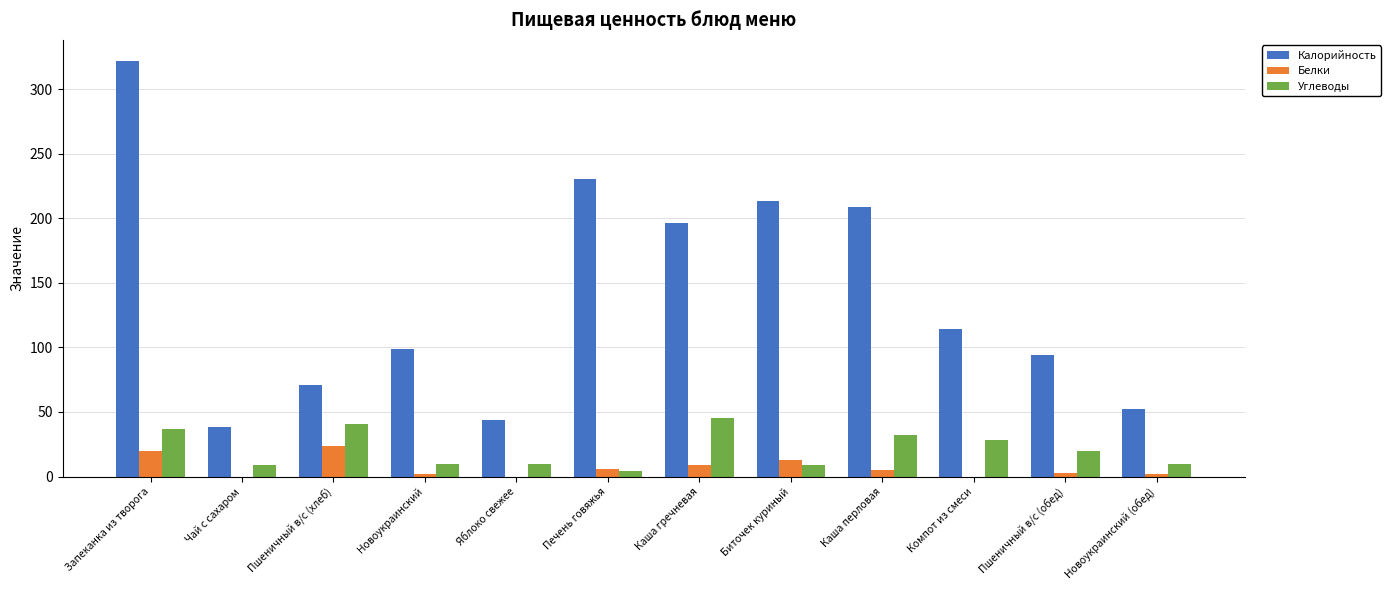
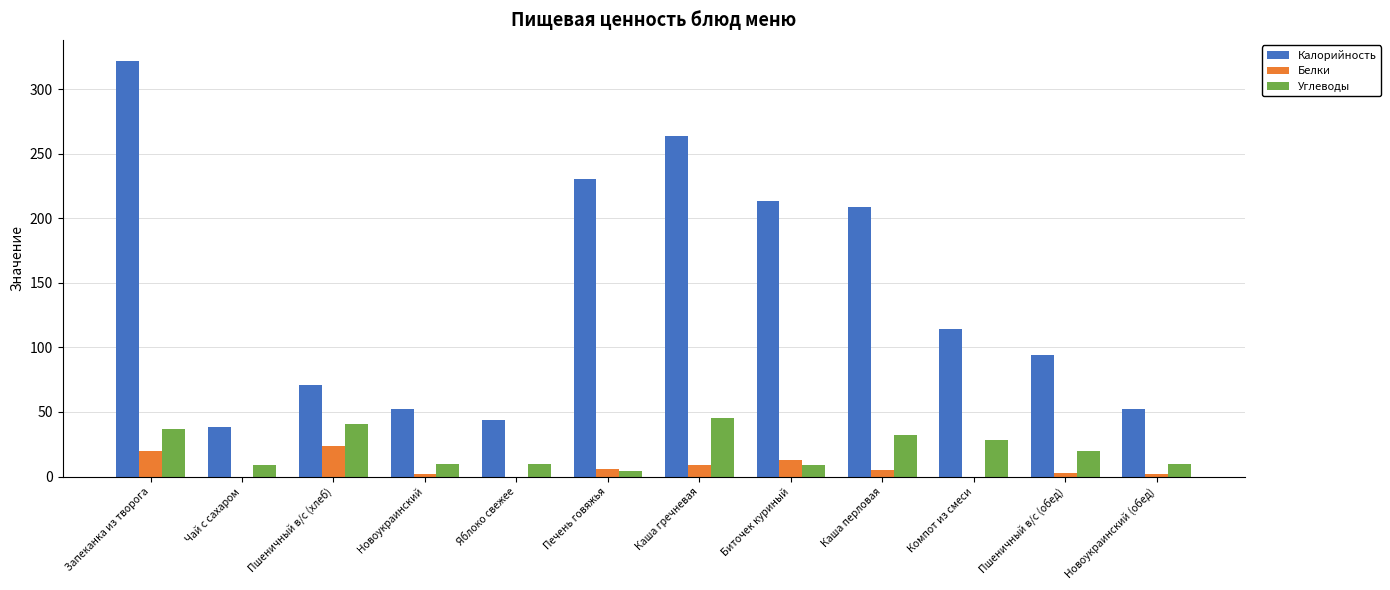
  {
    "Калорийность": {
      "Запеканка из творога": 322,
      "Чай с сахаром": 38,
      "Пшеничный в/с (хлеб)": 71,
-     "Новоукраинский": 99,
+     "Новоукраинский": 52,
      "Яблоко свежее": 44,
      "Печень говяжья": 230,
-     "Каша гречневая": 196,
+     "Каша гречневая": 264,
      "Биточек куриный": 213,
      "Каша перловая": 209,
      "Компот из смеси": 114,
      "Пшеничный в/с (обед)": 94,
      "Новоукраинский (обед)": 52
    },
    "Белки": {
      "Запеканка из творога": 20,
      "Чай с сахаром": 0,
      "Пшеничный в/с (хлеб)": 24,
      "Новоукраинский": 2,
      "Яблоко свежее": 0,
      "Печень говяжья": 6,
      "Каша гречневая": 9,
      "Биточек куриный": 13,
      "Каша перловая": 5,
      "Компот из смеси": 0,
      "Пшеничный в/с (обед)": 3,
      "Новоукраинский (обед)": 2
    },
    "Углеводы": {
      "Запеканка из творога": 37,
      "Чай с сахаром": 9,
      "Пшеничный в/с (хлеб)": 41,
      "Новоукраинский": 10,
      "Яблоко свежее": 10,
      "Печень говяжья": 4,
      "Каша гречневая": 45,
      "Биточек куриный": 9,
      "Каша перловая": 32,
      "Компот из смеси": 28,
      "Пшеничный в/с (обед)": 20,
      "Новоукраинский (обед)": 10
    }
  }
